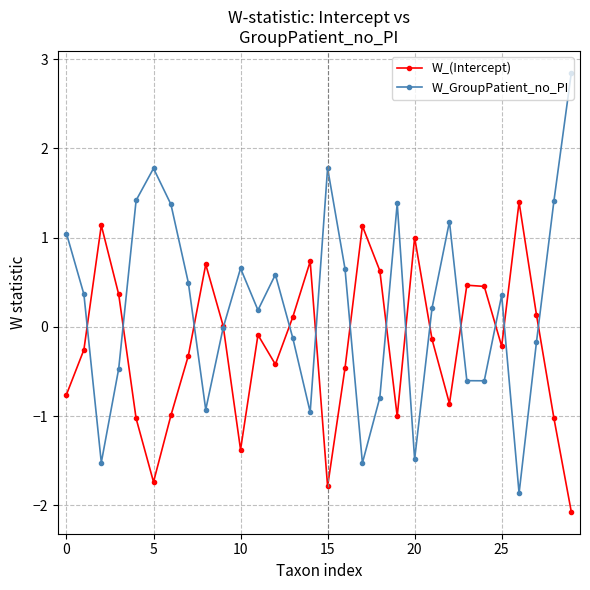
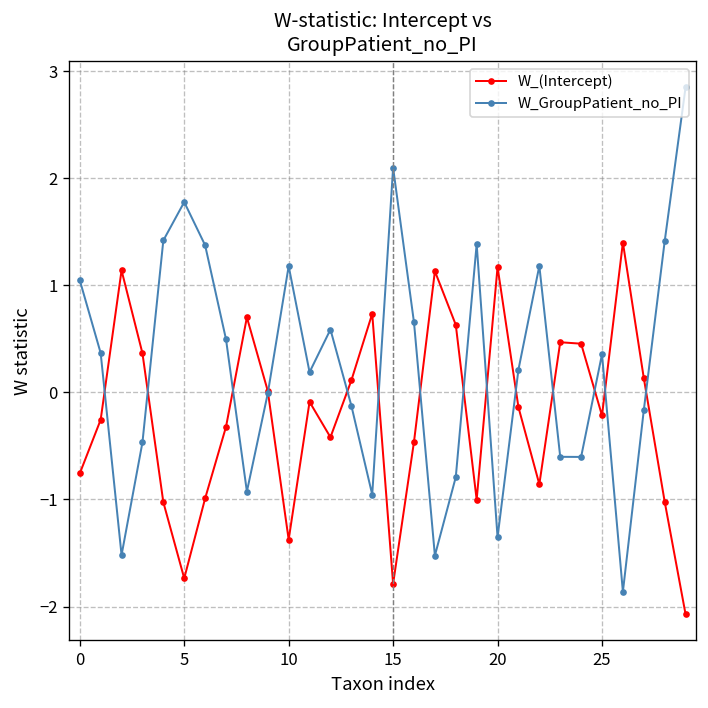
  {
    "W_(Intercept)": {
      "0": -0.8,
      "5": -1.7,
      "10": -1.4,
      "15": -1.8,
-     "20": 1.0,
+     "20": 1.2,
      "25": -0.2
    },
    "W_GroupPatient_no_PI": {
      "0": 1.0,
      "5": 1.8,
-     "10": 0.7,
-     "15": 1.8,
-     "20": -1.5,
+     "10": 1.2,
+     "15": 2.1,
+     "20": -1.4,
      "25": 0.4
    }
  }
